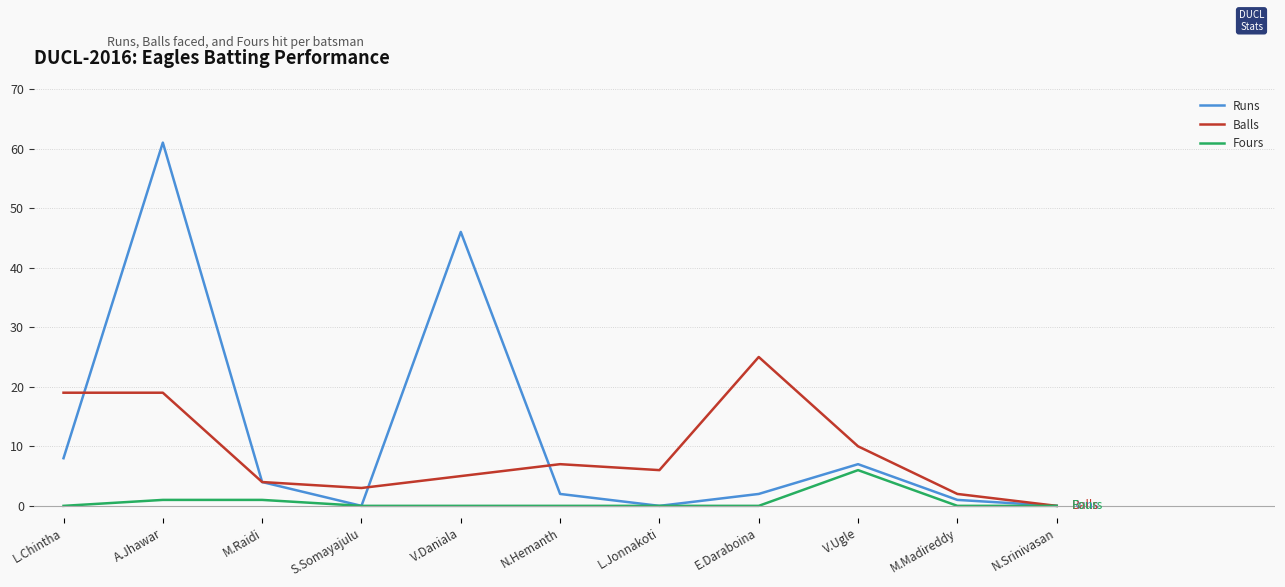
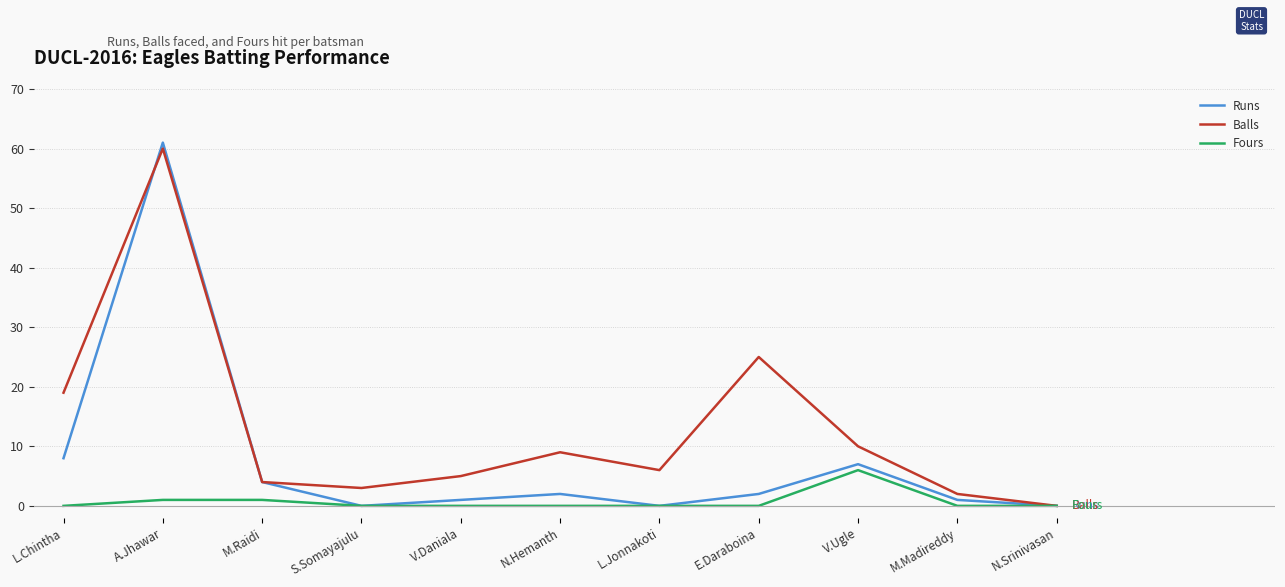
  {
    "Runs": {
      "L.Chintha": 8,
      "A.Jhawar": 61,
-     "V.Daniala": 46,
+     "V.Daniala": 1,
      "N.Hemanth": 2,
      "E.Daraboina": 2,
      "V.Ugle": 7,
      "M.Madireddy": 1
    },
    "Balls": {
      "L.Chintha": 19,
-     "A.Jhawar": 19,
+     "A.Jhawar": 60,
      "S.Somayajulu": 3,
      "V.Daniala": 5,
-     "N.Hemanth": 7,
+     "N.Hemanth": 9,
      "L.Jonnakoti": 6,
      "E.Daraboina": 25,
      "V.Ugle": 10,
      "M.Madireddy": 2
    },
    "Fours": {
      "L.Chintha": 0,
      "A.Jhawar": 1,
      "M.Raidi": 1,
      "V.Daniala": 0,
      "N.Hemanth": 0,
      "E.Daraboina": 0,
      "V.Ugle": 6,
      "M.Madireddy": 0
    }
  }
